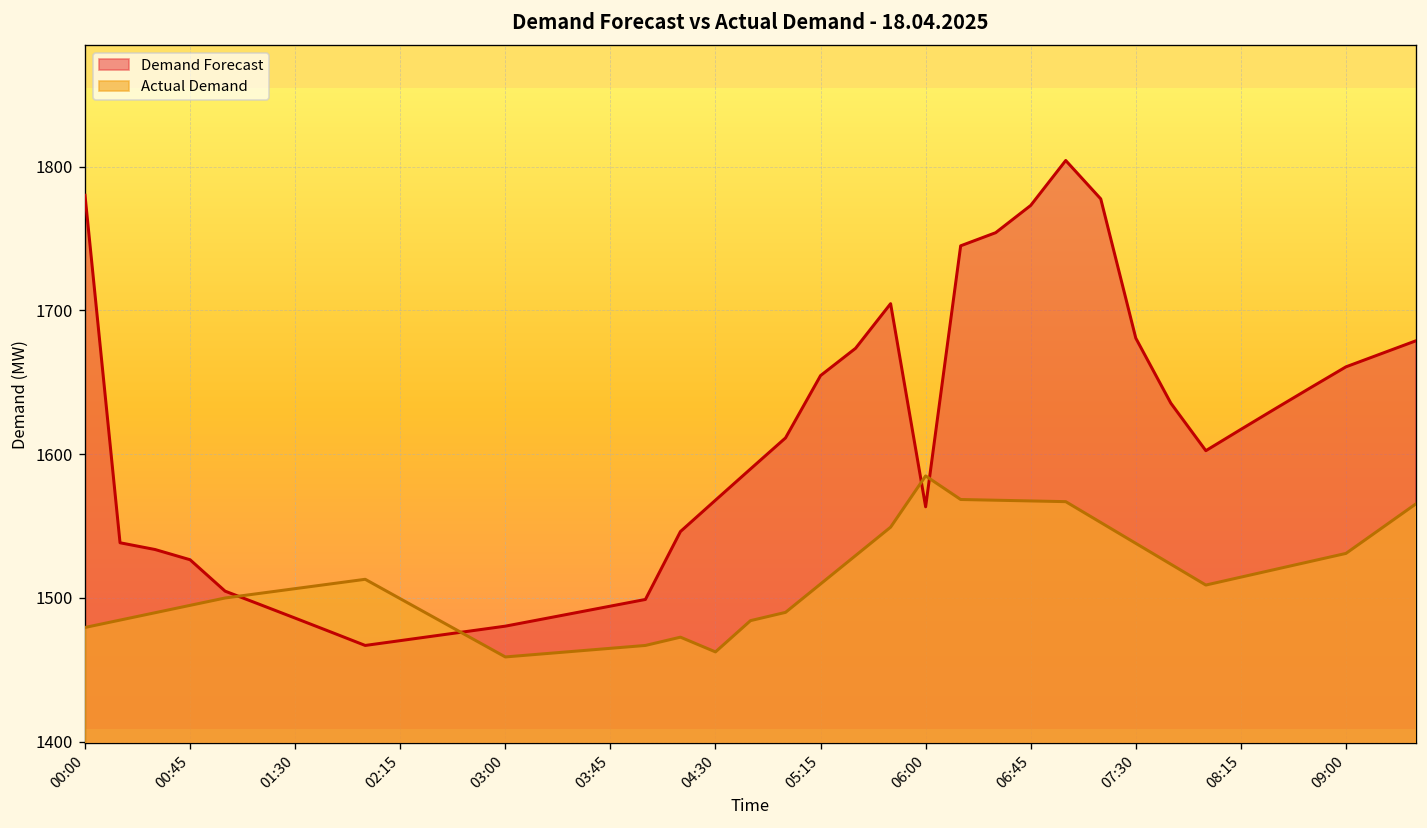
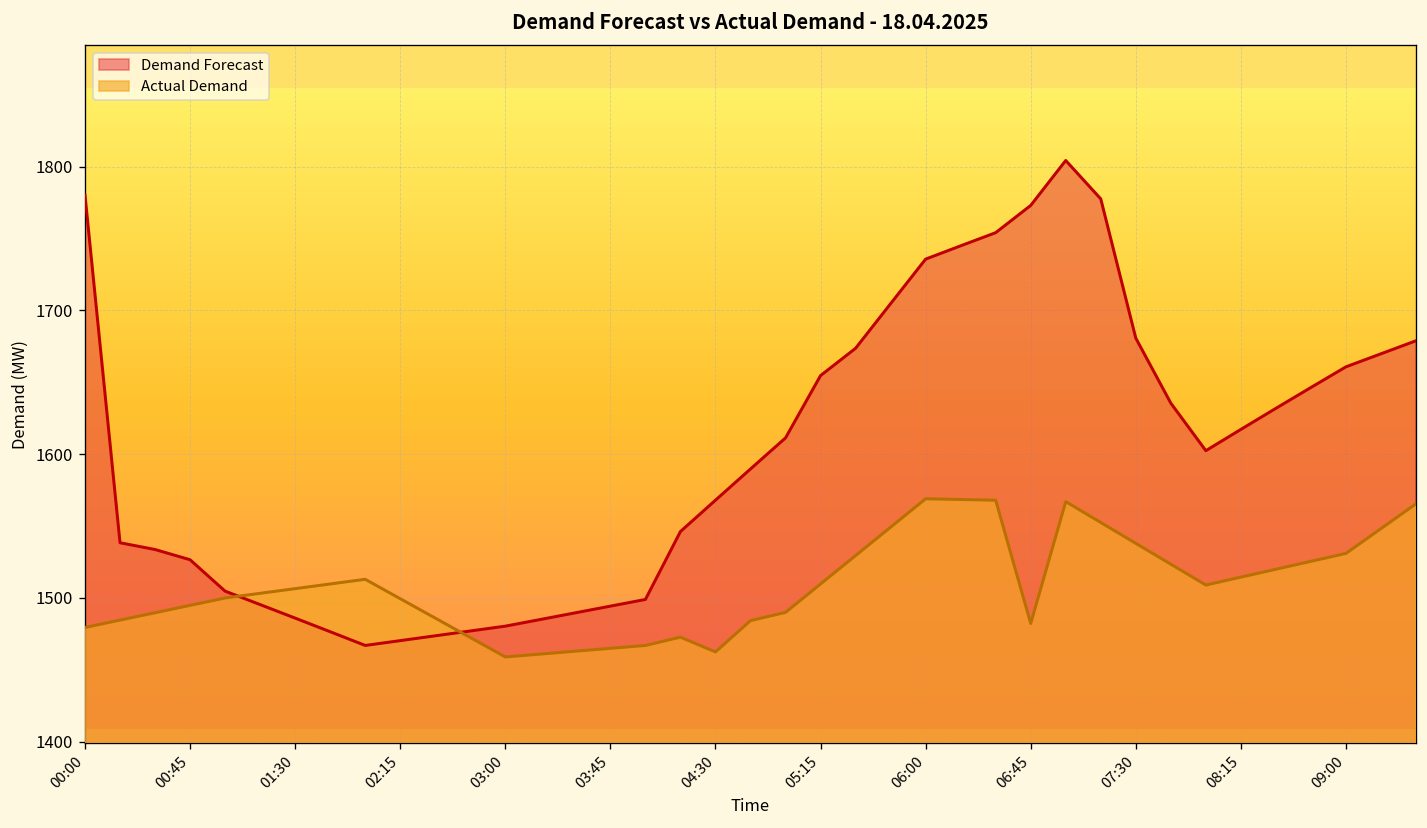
  {
    "Demand Forecast": {
      "00:00": 1780,
      "00:45": 1527,
      "01:30": 1486,
      "02:15": 1470,
      "03:00": 1480,
      "03:45": 1494,
      "04:30": 1568,
      "05:15": 1655,
-     "06:00": 1563,
+     "06:00": 1736,
      "06:45": 1773,
      "07:30": 1681,
      "08:15": 1617,
      "09:00": 1661
    },
    "Actual Demand": {
      "00:00": 1480,
      "00:45": 1495,
      "01:30": 1507,
      "02:15": 1500,
      "03:00": 1459,
      "03:45": 1465,
      "04:30": 1463,
      "05:15": 1510,
-     "06:00": 1585,
-     "06:45": 1568,
+     "06:00": 1569,
+     "06:45": 1482,
      "07:30": 1538,
      "08:15": 1515,
      "09:00": 1531
    }
  }
